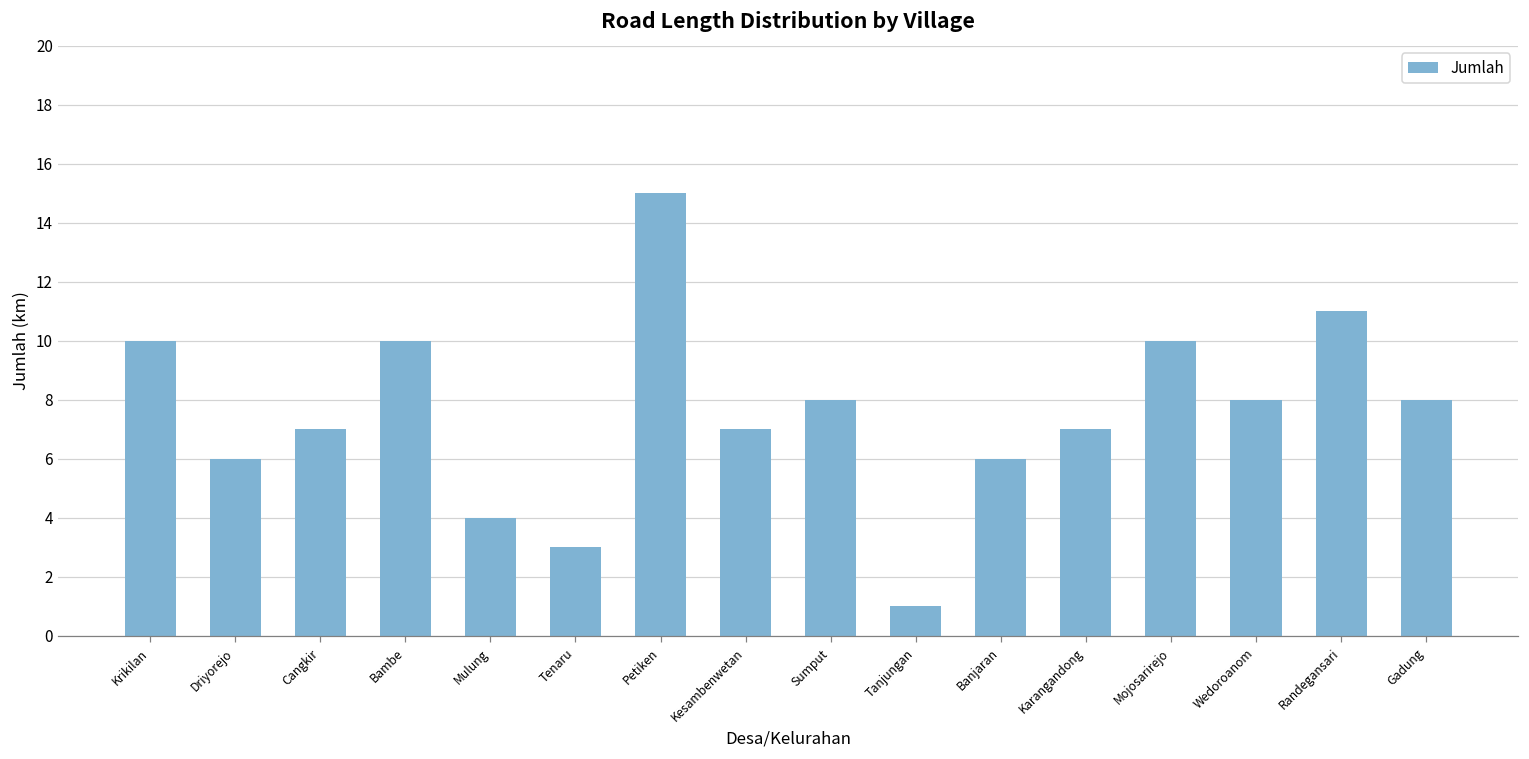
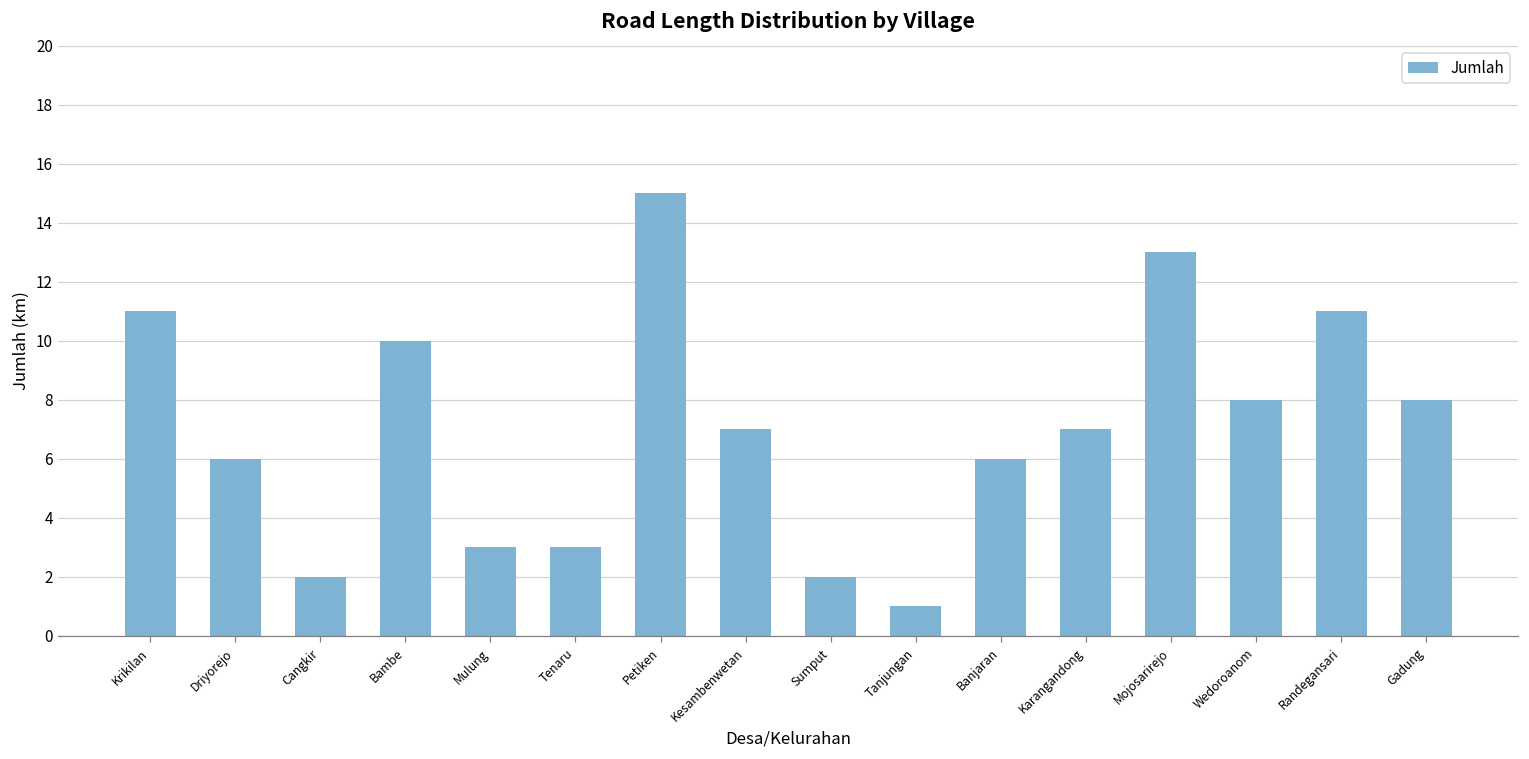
  {
-   "Krikilan": 10,
+   "Krikilan": 11,
    "Driyorejo": 6,
-   "Cangkir": 7,
+   "Cangkir": 2,
    "Bambe": 10,
-   "Mulung": 4,
+   "Mulung": 3,
    "Tenaru": 3,
    "Petiken": 15,
    "Kesambenwetan": 7,
-   "Sumput": 8,
+   "Sumput": 2,
    "Tanjungan": 1,
    "Banjaran": 6,
    "Karangandong": 7,
-   "Mojosarirejo": 10,
+   "Mojosarirejo": 13,
    "Wedoroanom": 8,
    "Randegansari": 11,
    "Gadung": 8
  }
